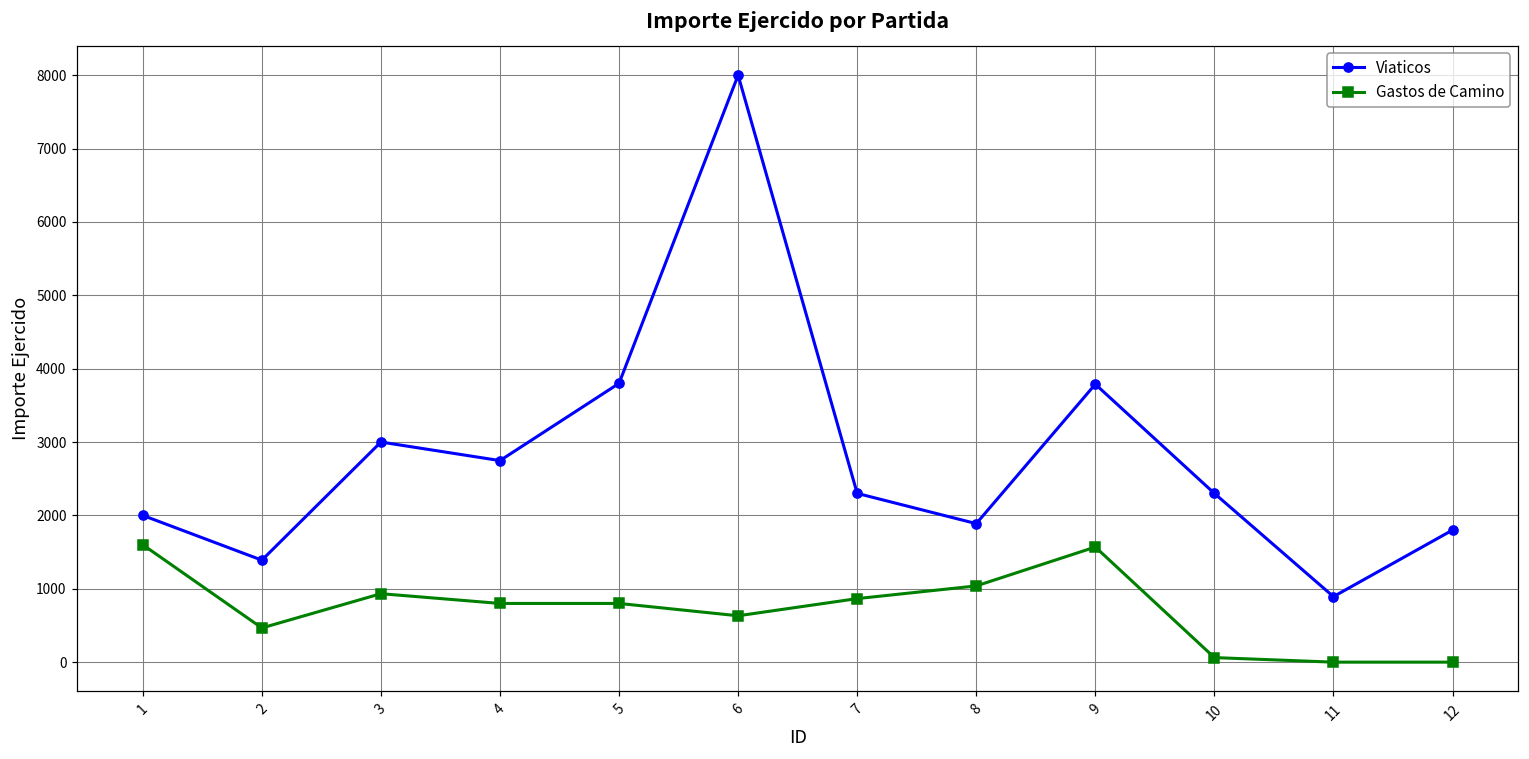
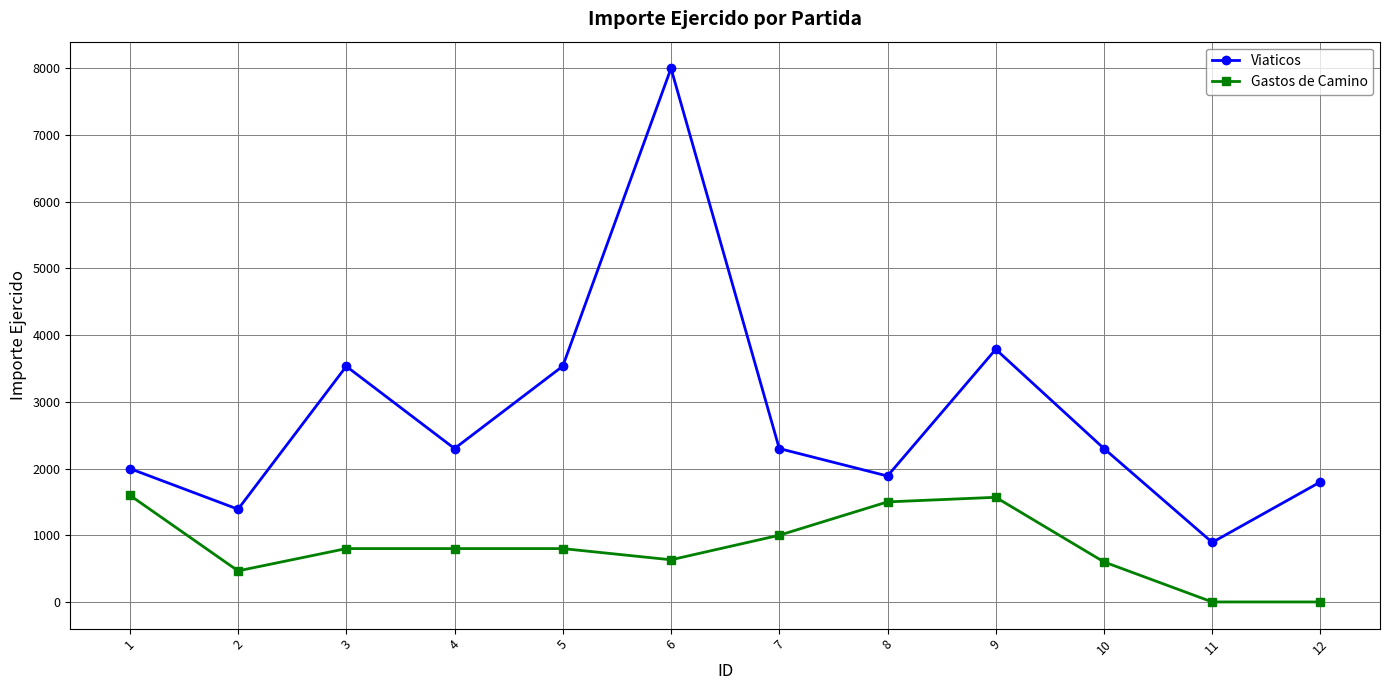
  {
    "Viaticos": {
      "1": 2000,
      "2": 1400,
-     "3": 3000,
-     "4": 2700,
-     "5": 3800,
+     "3": 3500,
+     "4": 2300,
+     "5": 3500,
      "6": 8000,
      "7": 2300,
      "8": 1900,
      "9": 3800,
      "10": 2300,
      "11": 900,
      "12": 1800
    },
    "Gastos de Camino": {
      "1": 1600,
      "2": 500,
-     "3": 900,
+     "3": 800,
      "4": 800,
      "5": 800,
      "6": 600,
-     "7": 900,
-     "8": 1000,
+     "7": 1000,
+     "8": 1500,
      "9": 1600,
-     "10": 100,
+     "10": 600,
      "11": 0,
      "12": 0
    }
  }
